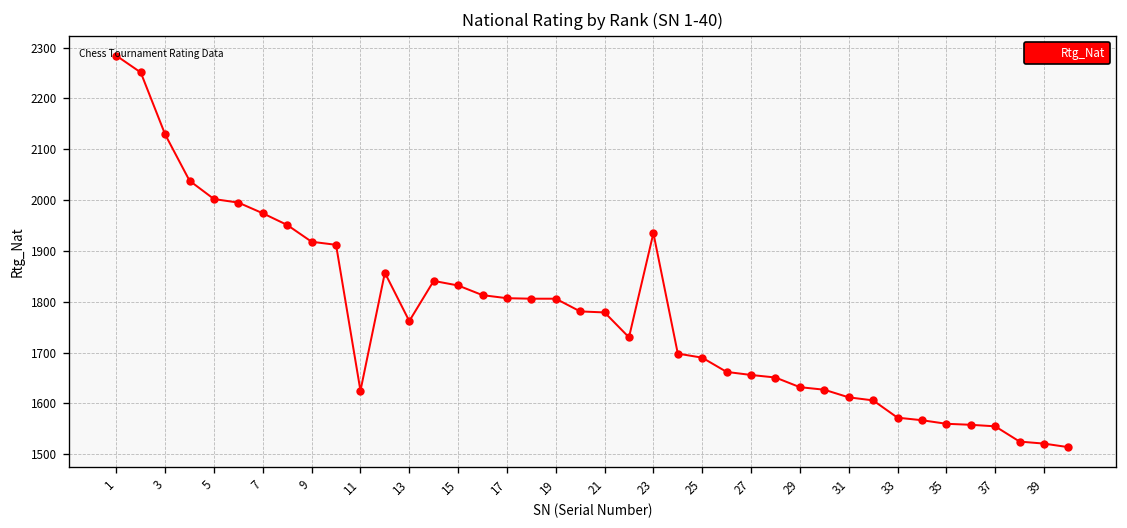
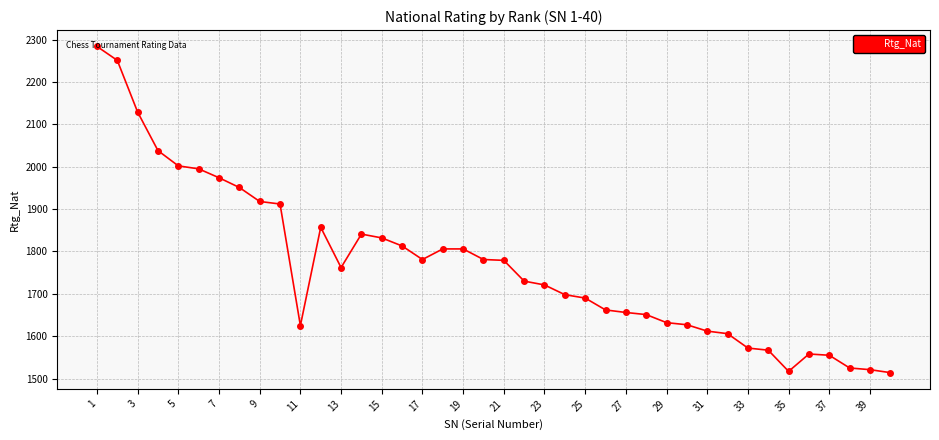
  {
    "1": 2280,
    "3": 2130,
    "5": 2000,
    "7": 1970,
    "9": 1920,
    "11": 1630,
    "13": 1760,
    "15": 1830,
-   "17": 1810,
+   "17": 1780,
    "19": 1810,
    "21": 1780,
-   "23": 1940,
+   "23": 1720,
    "25": 1690,
    "27": 1660,
    "29": 1630,
    "31": 1610,
    "33": 1570,
-   "35": 1560,
+   "35": 1520,
    "37": 1560,
    "39": 1520
  }
